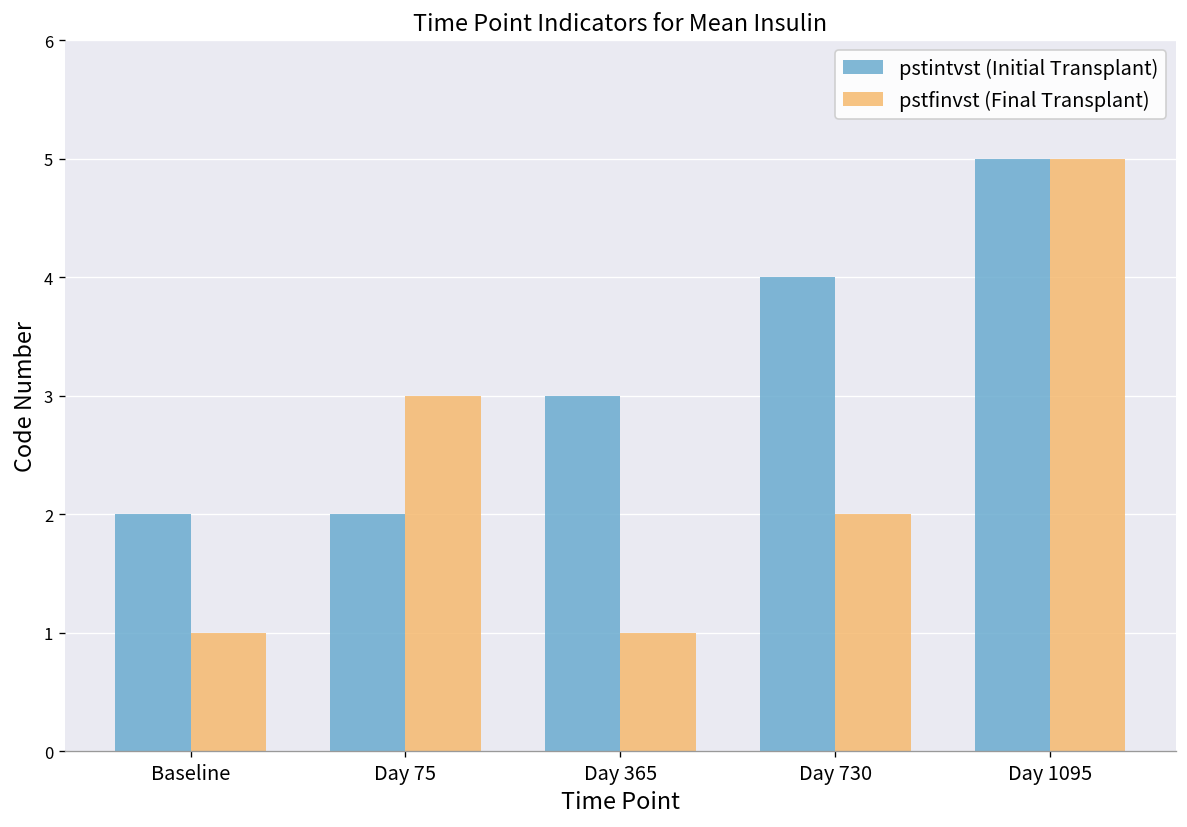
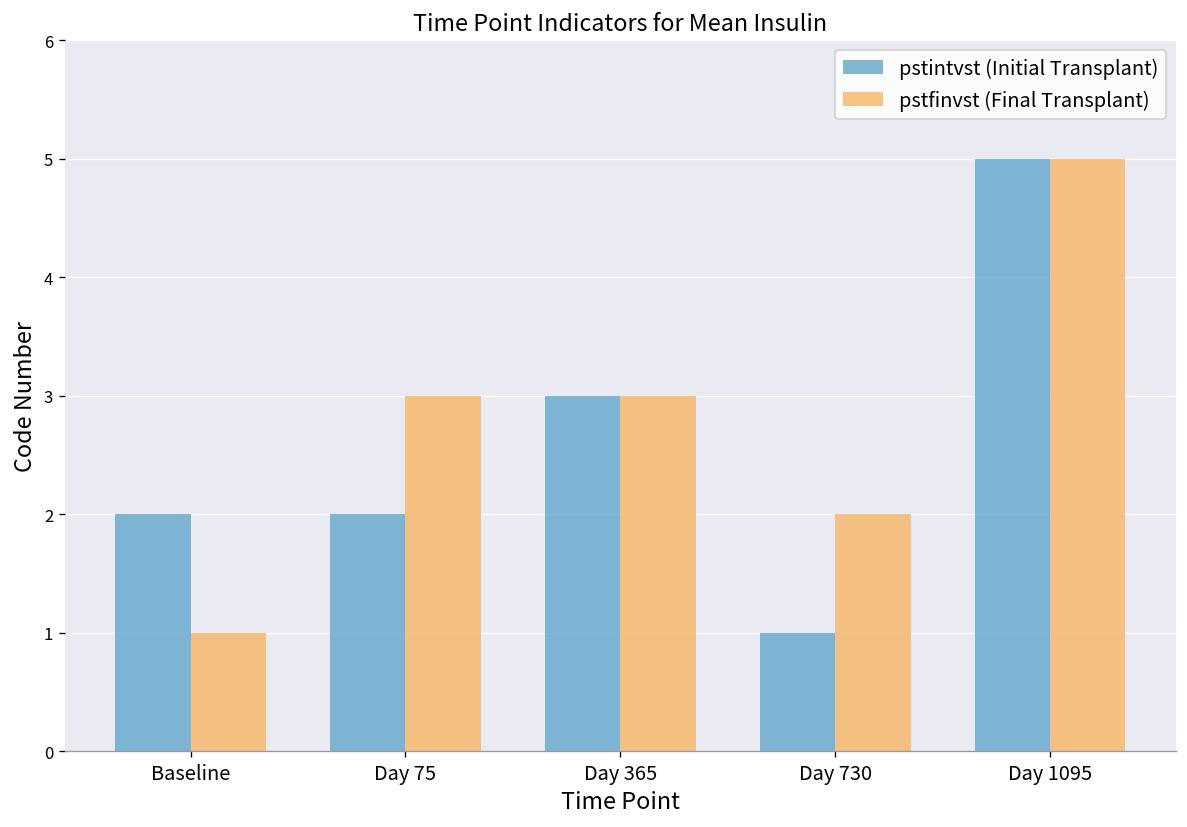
  {
    "pstintvst (Initial Transplant)": {
      "Baseline": 2,
      "Day 75": 2,
      "Day 365": 3,
-     "Day 730": 4,
+     "Day 730": 1,
      "Day 1095": 5
    },
    "pstfinvst (Final Transplant)": {
      "Baseline": 1,
      "Day 75": 3,
-     "Day 365": 1,
+     "Day 365": 3,
      "Day 730": 2,
      "Day 1095": 5
    }
  }
